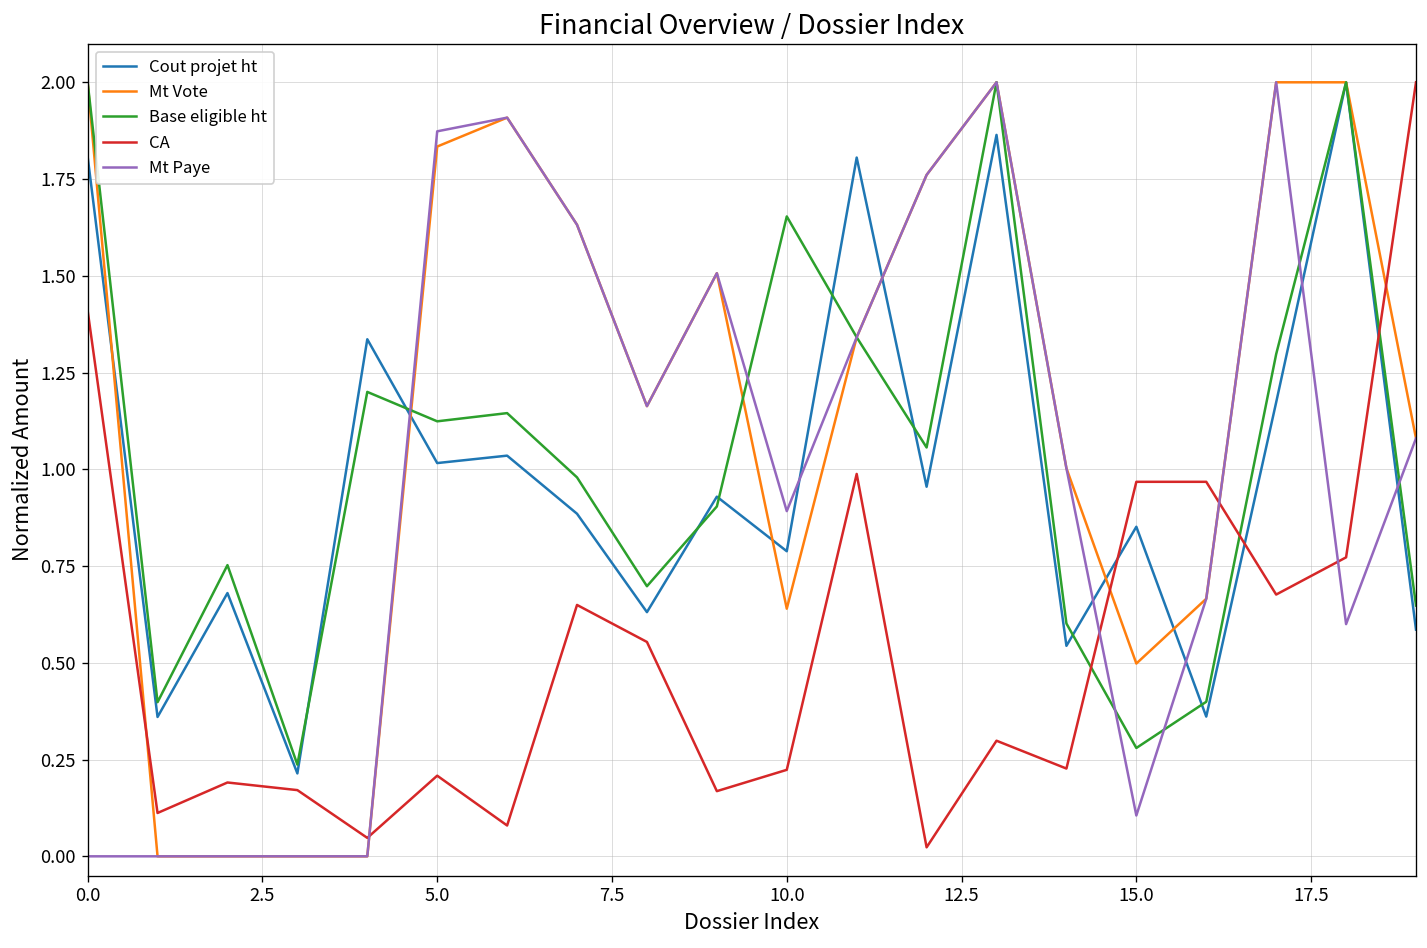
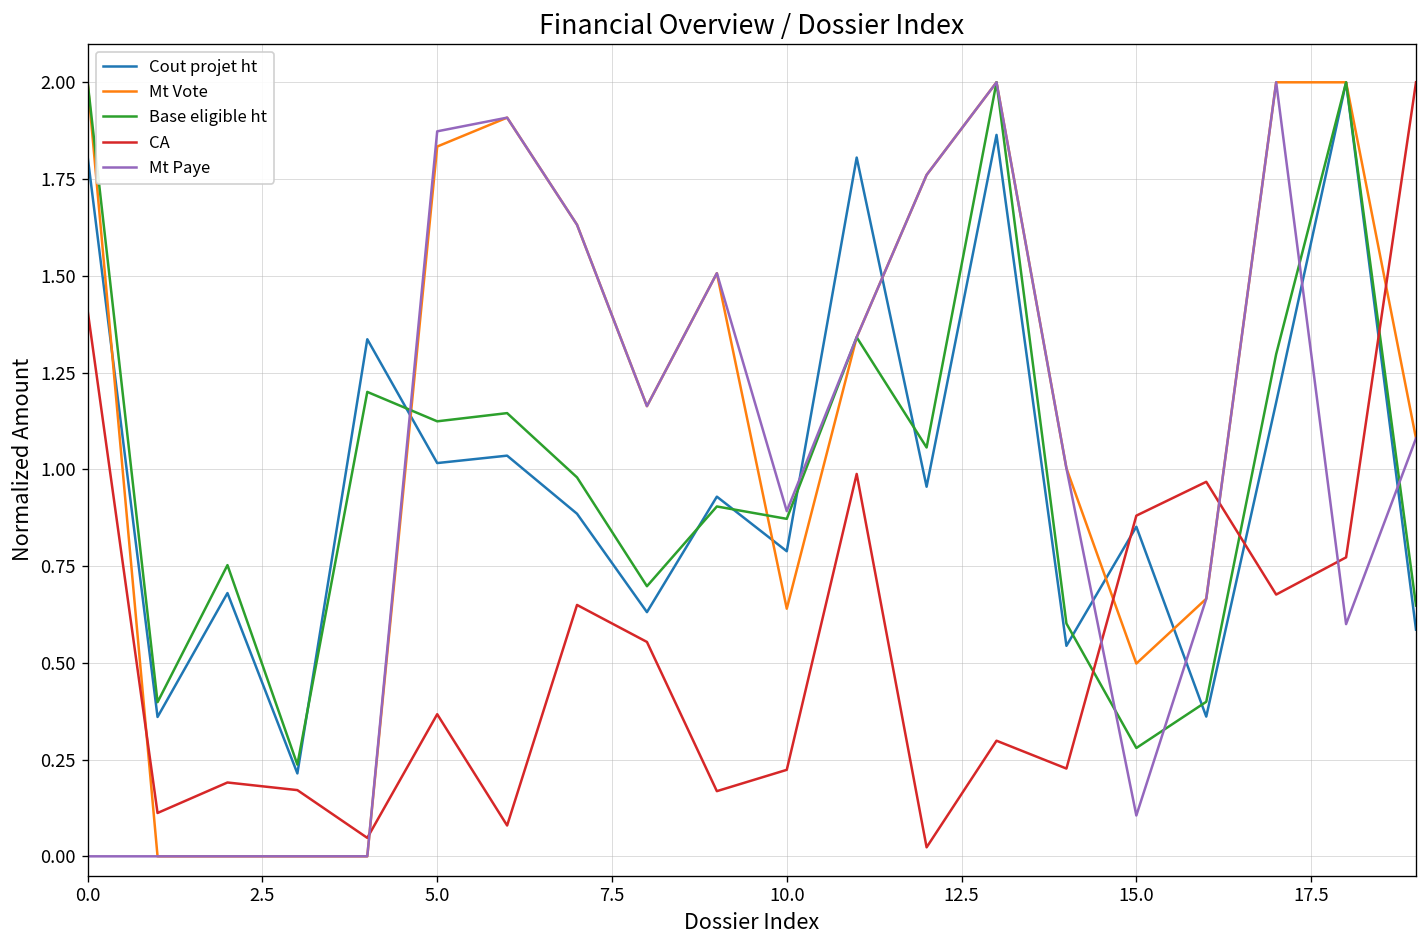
  {
    "Cout projet ht": {
      "0.0": 1.81,
      "5.0": 1.02,
      "10.0": 0.79,
      "15.0": 0.85
    },
    "Mt Vote": {
      "5.0": 1.83,
      "10.0": 0.64,
      "15.0": 0.50
    },
    "Base eligible ht": {
      "5.0": 1.12,
-     "10.0": 1.65,
+     "10.0": 0.87,
      "15.0": 0.28
    },
    "CA": {
      "0.0": 1.41,
-     "5.0": 0.21,
+     "5.0": 0.37,
      "10.0": 0.22,
-     "15.0": 0.97
+     "15.0": 0.88
    },
    "Mt Paye": {
      "0.0": 0.00,
      "5.0": 1.87,
      "10.0": 0.89,
      "15.0": 0.11
    }
  }
